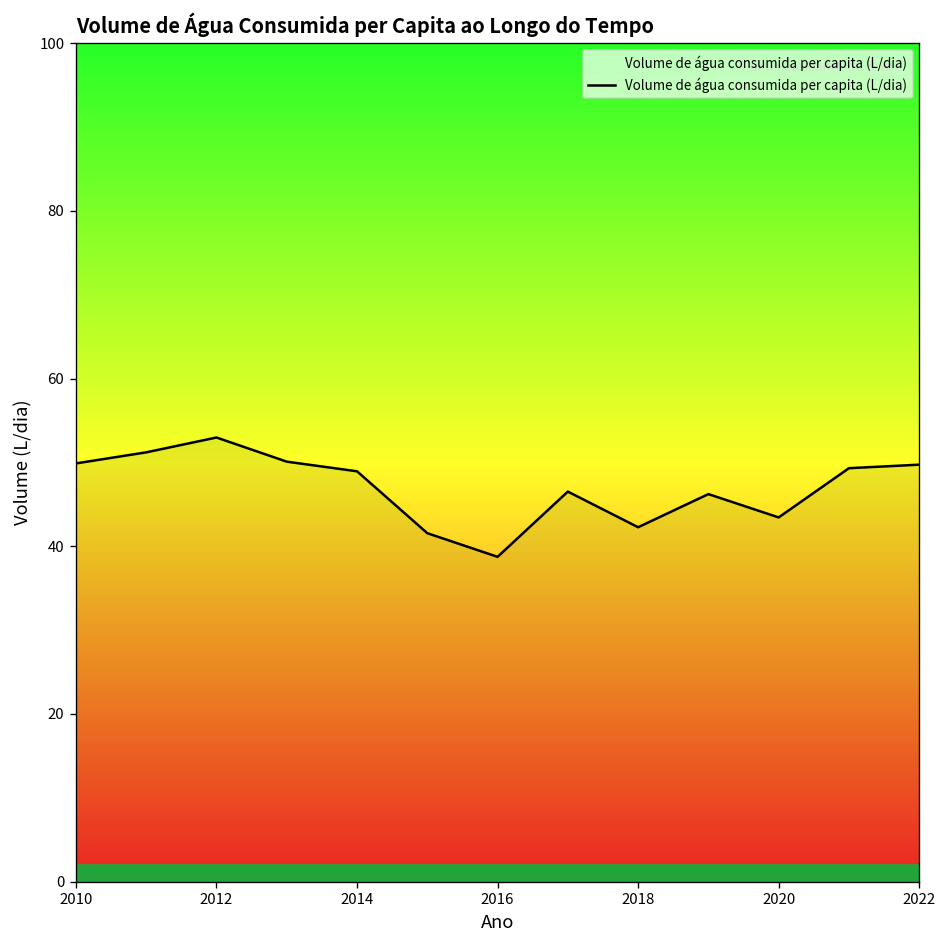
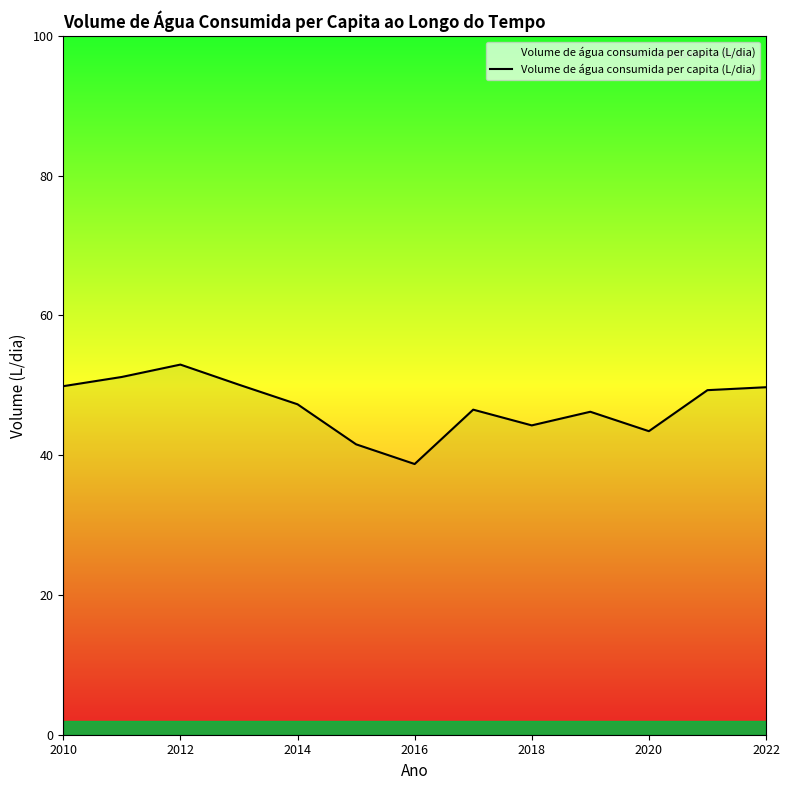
  {
    "2010": 50,
    "2012": 53,
-   "2014": 49,
+   "2014": 47,
    "2016": 39,
-   "2018": 42,
+   "2018": 44,
    "2020": 43,
    "2022": 50
  }
